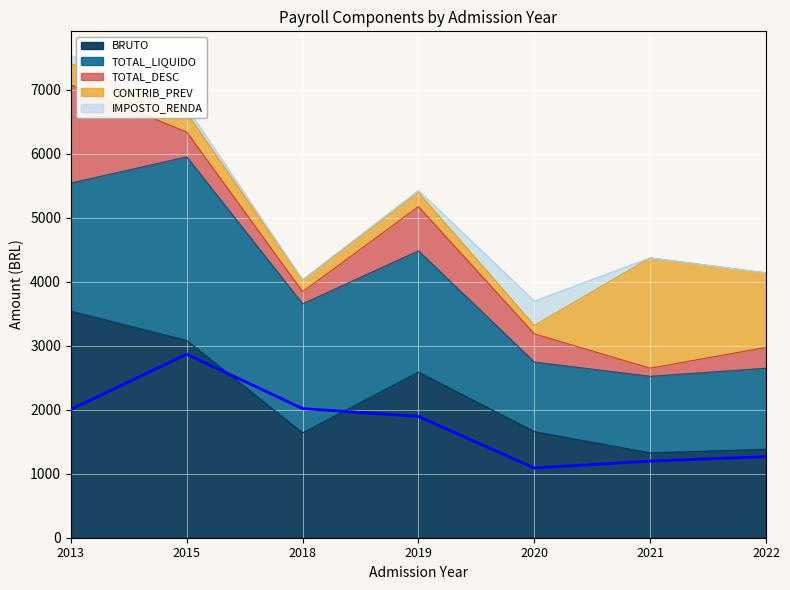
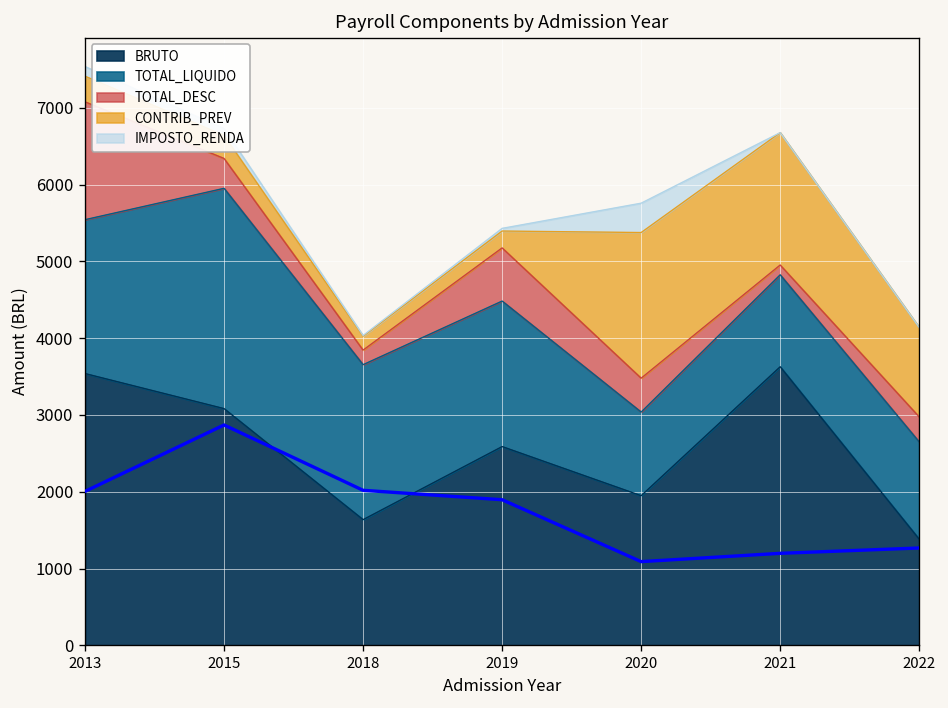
  {
    "BRUTO": {
      "2013": 3500,
      "2015": 3100,
      "2018": 1600,
      "2019": 2600,
-     "2020": 1700,
-     "2021": 1300,
+     "2020": 1900,
+     "2021": 3600,
      "2022": 1400
    },
    "TOTAL_LIQUIDO": {
      "2013": 2000,
      "2015": 2900,
      "2018": 2000,
      "2019": 1900,
      "2020": 1100,
      "2021": 1200,
      "2022": 1300
    },
    "TOTAL_DESC": {
      "2013": 1500,
      "2015": 400,
      "2018": 200,
      "2019": 700,
      "2020": 400,
      "2021": 100,
      "2022": 300
    },
    "CONTRIB_PREV": {
      "2013": 300,
-     "2020": 100
+     "2020": 1900
    },
    "IMPOSTO_RENDA": {
      "2013": 100,
      "2020": 400
    }
  }
